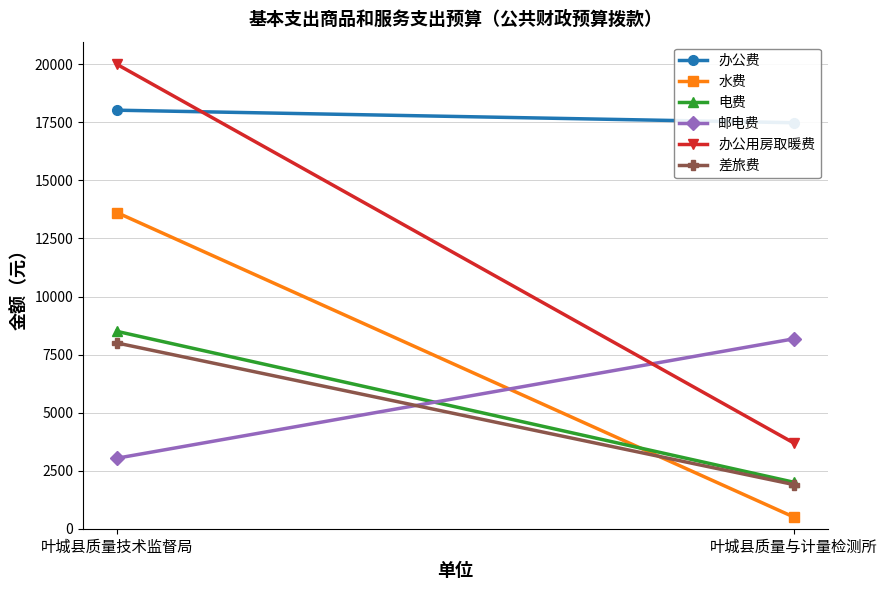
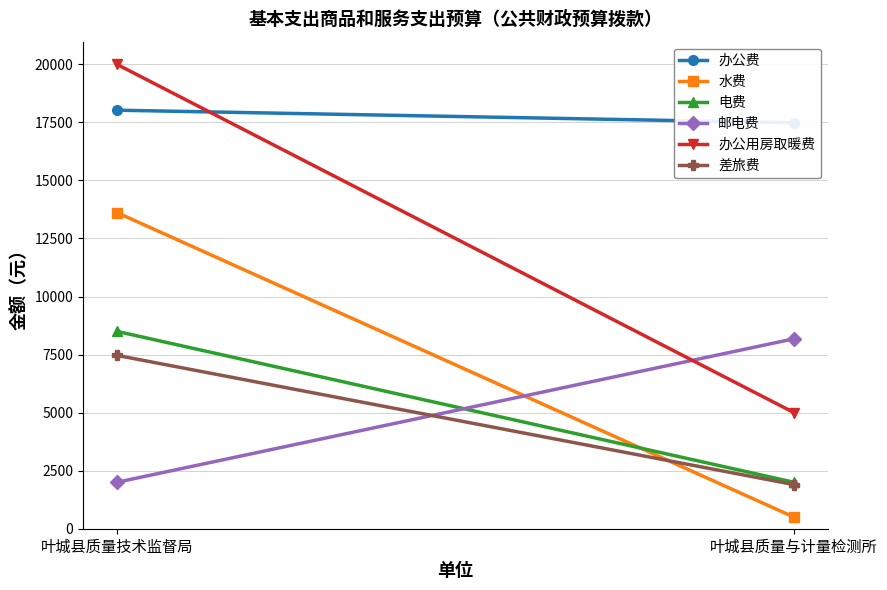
  {
    "办公费": {
      "叶城县质量技术监督局": 18000
    },
    "水费": {
      "叶城县质量技术监督局": 13600,
      "叶城县质量与计量检测所": 500
    },
    "电费": {
      "叶城县质量技术监督局": 8500
    },
    "邮电费": {
-     "叶城县质量技术监督局": 3000,
+     "叶城县质量技术监督局": 2000,
      "叶城县质量与计量检测所": 8200
    },
    "办公用房取暖费": {
      "叶城县质量技术监督局": 20000,
-     "叶城县质量与计量检测所": 3700
+     "叶城县质量与计量检测所": 5000
    },
    "差旅费": {
-     "叶城县质量技术监督局": 8000
+     "叶城县质量技术监督局": 7500
    }
  }
